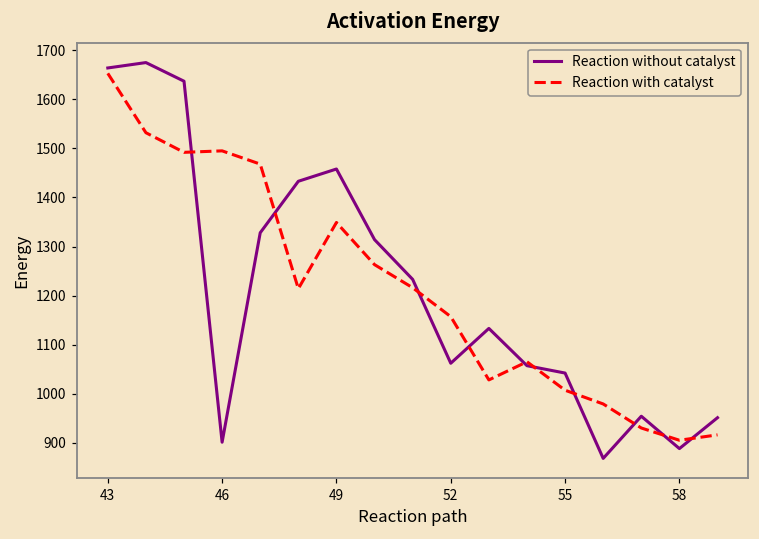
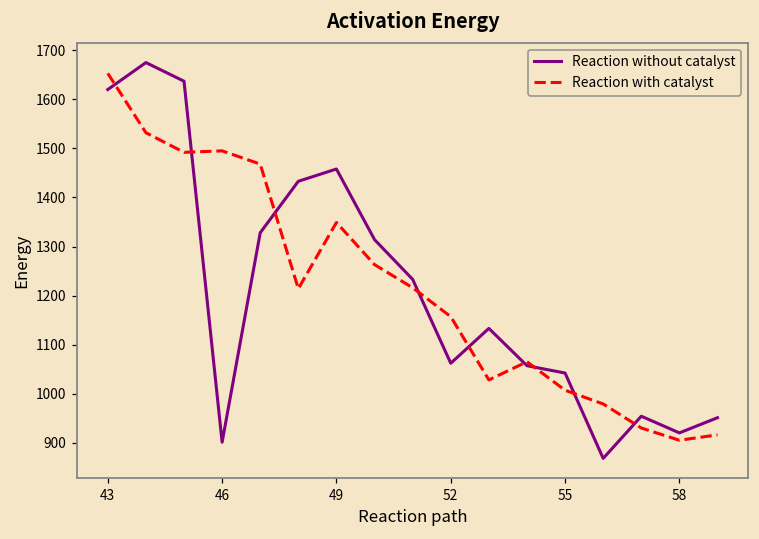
  {
    "Reaction without catalyst": {
-     "43": 1660,
+     "43": 1620,
      "46": 900,
      "49": 1460,
      "52": 1060,
      "55": 1040,
-     "58": 890
+     "58": 920
    },
    "Reaction with catalyst": {
      "43": 1650,
      "46": 1500,
      "49": 1350,
      "52": 1160,
      "55": 1010,
      "58": 910
    }
  }
